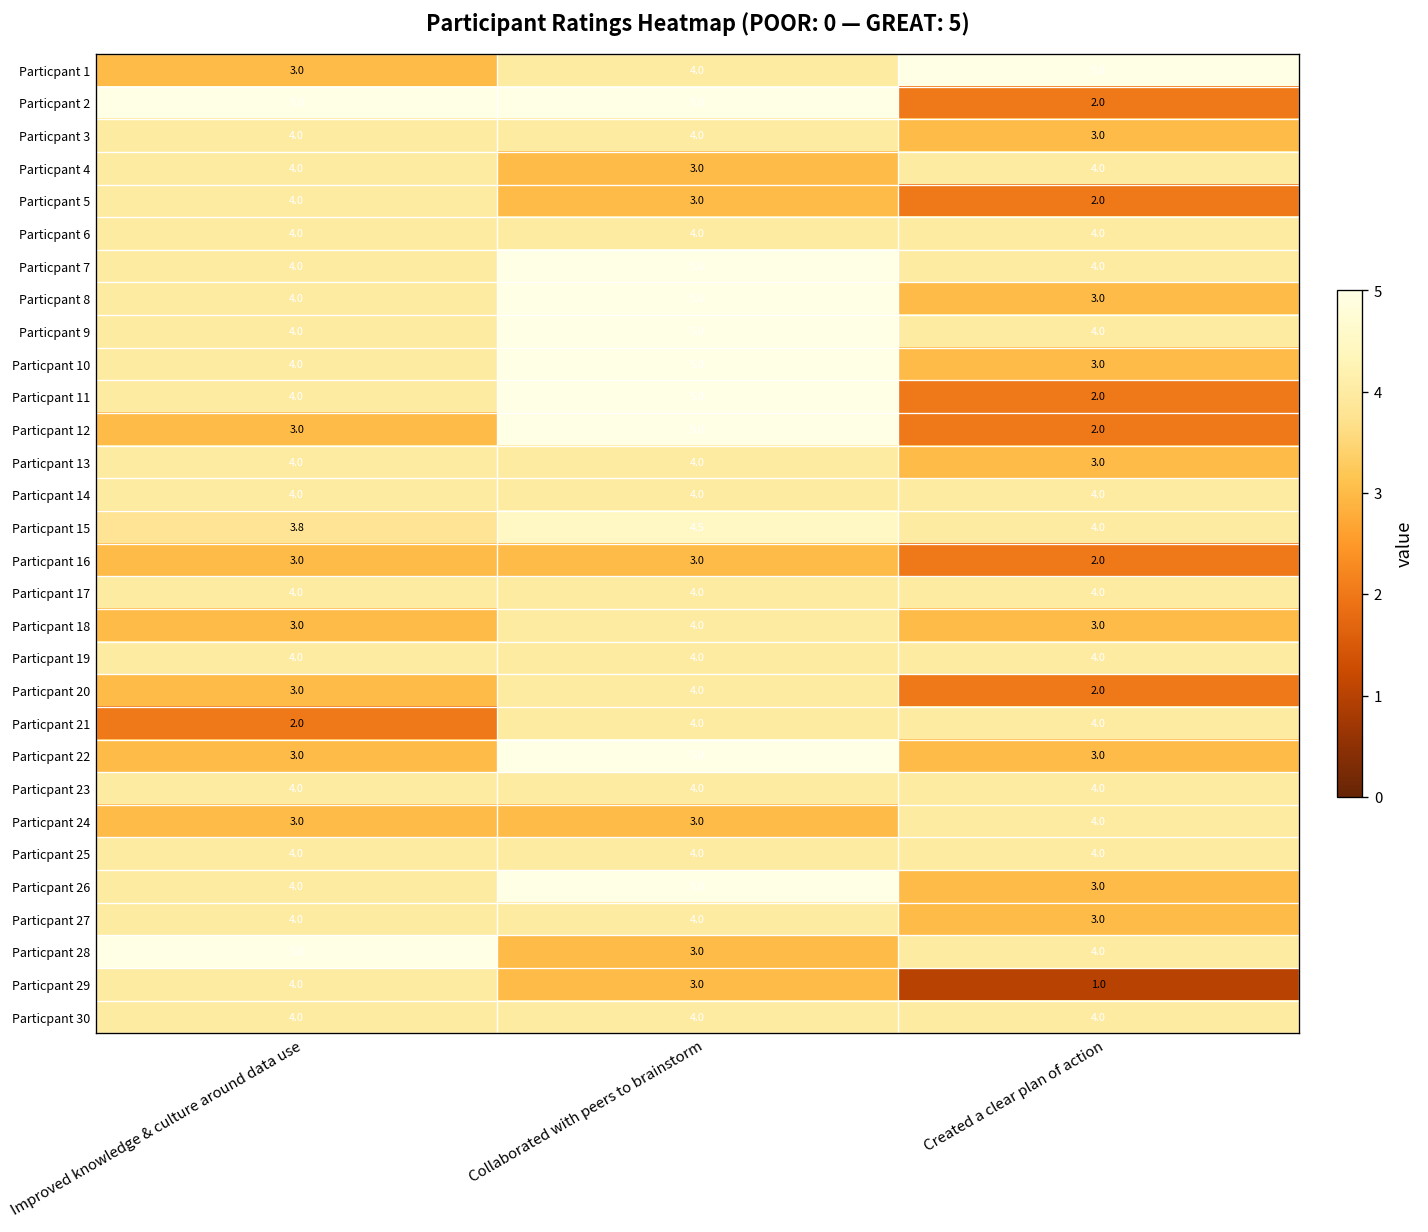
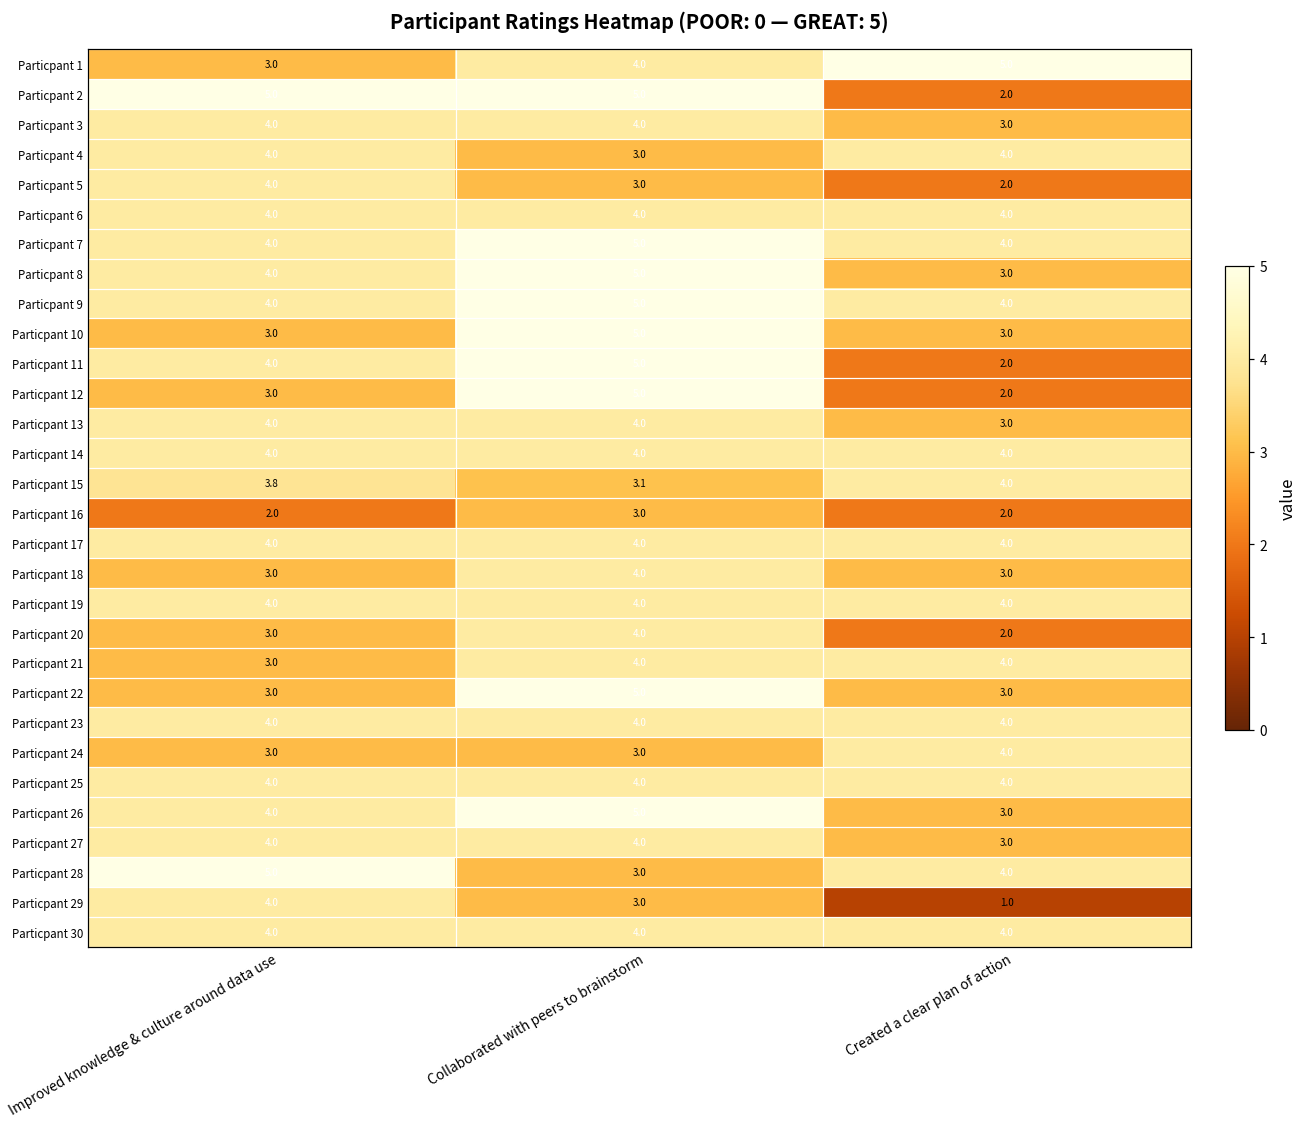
  {
    "Particpant 1": {
      "Improved knowledge & culture around data use": 3.0,
      "Collaborated with peers to brainstorm": 4.0
    },
    "Particpant 2": {
      "Created a clear plan of action": 2.0
    },
    "Particpant 3": {
      "Improved knowledge & culture around data use": 4.0,
      "Collaborated with peers to brainstorm": 4.0,
      "Created a clear plan of action": 3.0
    },
    "Particpant 4": {
      "Improved knowledge & culture around data use": 4.0,
      "Collaborated with peers to brainstorm": 3.0,
      "Created a clear plan of action": 4.0
    },
    "Particpant 5": {
      "Improved knowledge & culture around data use": 4.0,
      "Collaborated with peers to brainstorm": 3.0,
      "Created a clear plan of action": 2.0
    },
    "Particpant 6": {
      "Improved knowledge & culture around data use": 4.0,
      "Collaborated with peers to brainstorm": 4.0,
      "Created a clear plan of action": 4.0
    },
    "Particpant 7": {
      "Improved knowledge & culture around data use": 4.0,
      "Created a clear plan of action": 4.0
    },
    "Particpant 8": {
      "Improved knowledge & culture around data use": 4.0,
      "Created a clear plan of action": 3.0
    },
    "Particpant 9": {
      "Improved knowledge & culture around data use": 4.0,
      "Created a clear plan of action": 4.0
    },
    "Particpant 10": {
-     "Improved knowledge & culture around data use": 4.0,
+     "Improved knowledge & culture around data use": 3.0,
      "Created a clear plan of action": 3.0
    },
    "Particpant 11": {
      "Improved knowledge & culture around data use": 4.0,
      "Created a clear plan of action": 2.0
    },
    "Particpant 12": {
      "Improved knowledge & culture around data use": 3.0,
      "Created a clear plan of action": 2.0
    },
    "Particpant 13": {
      "Improved knowledge & culture around data use": 4.0,
      "Collaborated with peers to brainstorm": 4.0,
      "Created a clear plan of action": 3.0
    },
    "Particpant 14": {
      "Improved knowledge & culture around data use": 4.0,
      "Collaborated with peers to brainstorm": 4.0,
      "Created a clear plan of action": 4.0
    },
    "Particpant 15": {
      "Improved knowledge & culture around data use": 3.8,
-     "Collaborated with peers to brainstorm": 4.5,
+     "Collaborated with peers to brainstorm": 3.1,
      "Created a clear plan of action": 4.0
    },
    "Particpant 16": {
-     "Improved knowledge & culture around data use": 3.0,
+     "Improved knowledge & culture around data use": 2.0,
      "Collaborated with peers to brainstorm": 3.0,
      "Created a clear plan of action": 2.0
    },
    "Particpant 17": {
      "Improved knowledge & culture around data use": 4.0,
      "Collaborated with peers to brainstorm": 4.0,
      "Created a clear plan of action": 4.0
    },
    "Particpant 18": {
      "Improved knowledge & culture around data use": 3.0,
      "Collaborated with peers to brainstorm": 4.0,
      "Created a clear plan of action": 3.0
    },
    "Particpant 19": {
      "Improved knowledge & culture around data use": 4.0,
      "Collaborated with peers to brainstorm": 4.0,
      "Created a clear plan of action": 4.0
    },
    "Particpant 20": {
      "Improved knowledge & culture around data use": 3.0,
      "Collaborated with peers to brainstorm": 4.0,
      "Created a clear plan of action": 2.0
    },
    "Particpant 21": {
-     "Improved knowledge & culture around data use": 2.0,
+     "Improved knowledge & culture around data use": 3.0,
      "Collaborated with peers to brainstorm": 4.0,
      "Created a clear plan of action": 4.0
    },
    "Particpant 22": {
      "Improved knowledge & culture around data use": 3.0,
      "Created a clear plan of action": 3.0
    },
    "Particpant 23": {
      "Improved knowledge & culture around data use": 4.0,
      "Collaborated with peers to brainstorm": 4.0,
      "Created a clear plan of action": 4.0
    },
    "Particpant 24": {
      "Improved knowledge & culture around data use": 3.0,
      "Collaborated with peers to brainstorm": 3.0,
      "Created a clear plan of action": 4.0
    },
    "Particpant 25": {
      "Improved knowledge & culture around data use": 4.0,
      "Collaborated with peers to brainstorm": 4.0,
      "Created a clear plan of action": 4.0
    },
    "Particpant 26": {
      "Improved knowledge & culture around data use": 4.0,
      "Created a clear plan of action": 3.0
    },
    "Particpant 27": {
      "Improved knowledge & culture around data use": 4.0,
      "Collaborated with peers to brainstorm": 4.0,
      "Created a clear plan of action": 3.0
    },
    "Particpant 28": {
      "Collaborated with peers to brainstorm": 3.0,
      "Created a clear plan of action": 4.0
    },
    "Particpant 29": {
      "Improved knowledge & culture around data use": 4.0,
      "Collaborated with peers to brainstorm": 3.0,
      "Created a clear plan of action": 1.0
    },
    "Particpant 30": {
      "Improved knowledge & culture around data use": 4.0,
      "Collaborated with peers to brainstorm": 4.0,
      "Created a clear plan of action": 4.0
    }
  }
